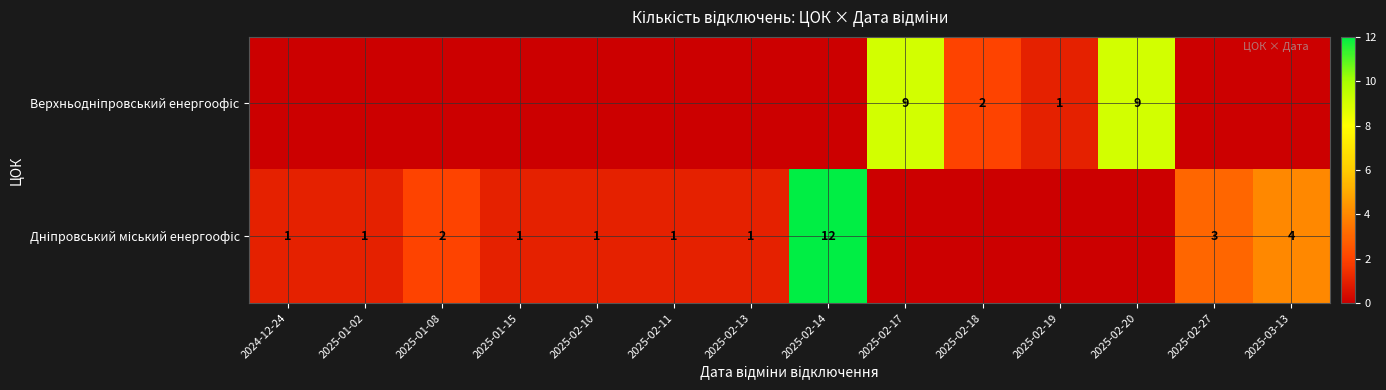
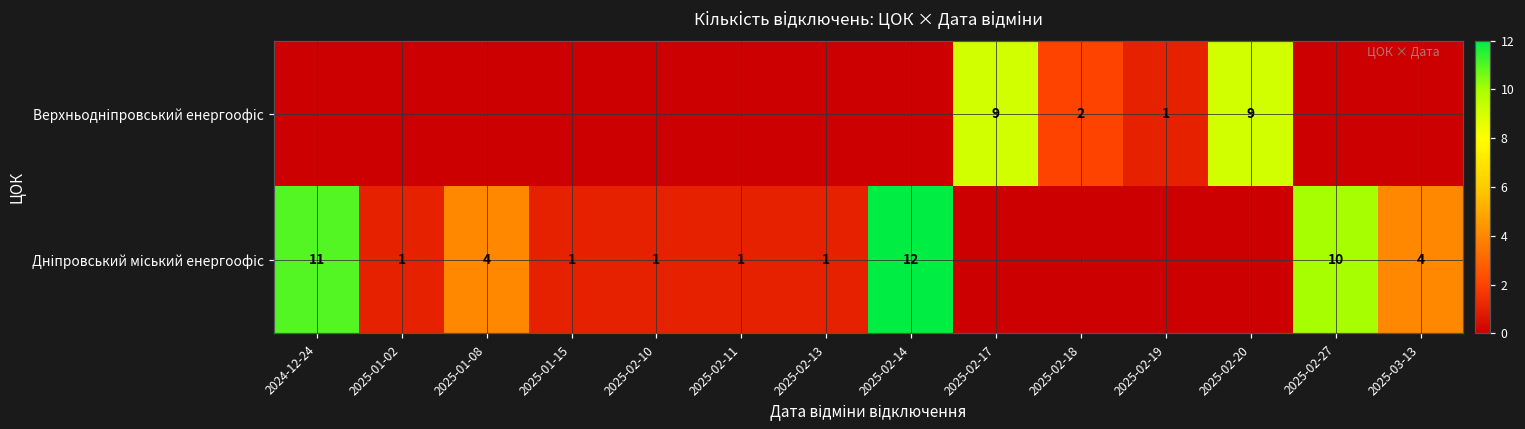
  {
    "Верхньодніпровський енергоофіс": {
      "2025-02-17": 9,
      "2025-02-18": 2,
      "2025-02-19": 1,
      "2025-02-20": 9
    },
    "Дніпровський міський енергоофіс": {
-     "2024-12-24": 1,
+     "2024-12-24": 11,
      "2025-01-02": 1,
-     "2025-01-08": 2,
+     "2025-01-08": 4,
      "2025-01-15": 1,
      "2025-02-10": 1,
      "2025-02-11": 1,
      "2025-02-13": 1,
      "2025-02-14": 12,
-     "2025-02-27": 3,
+     "2025-02-27": 10,
      "2025-03-13": 4
    }
  }
